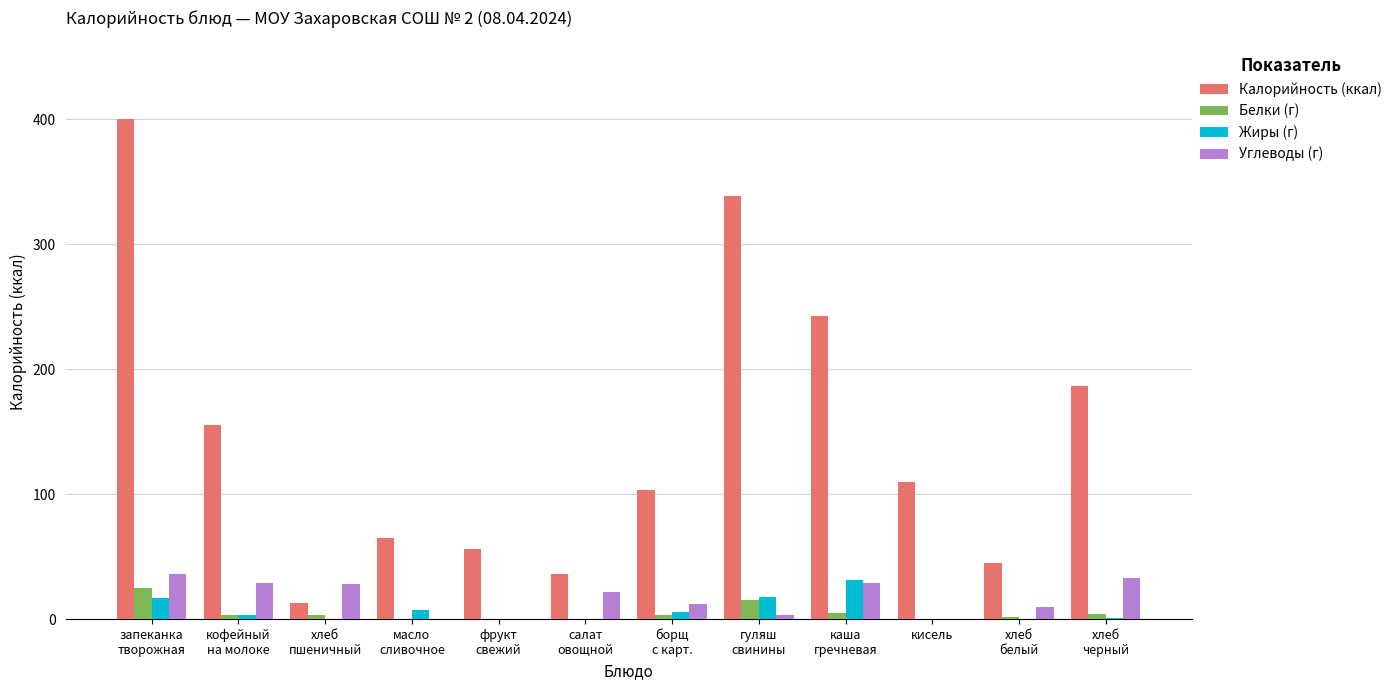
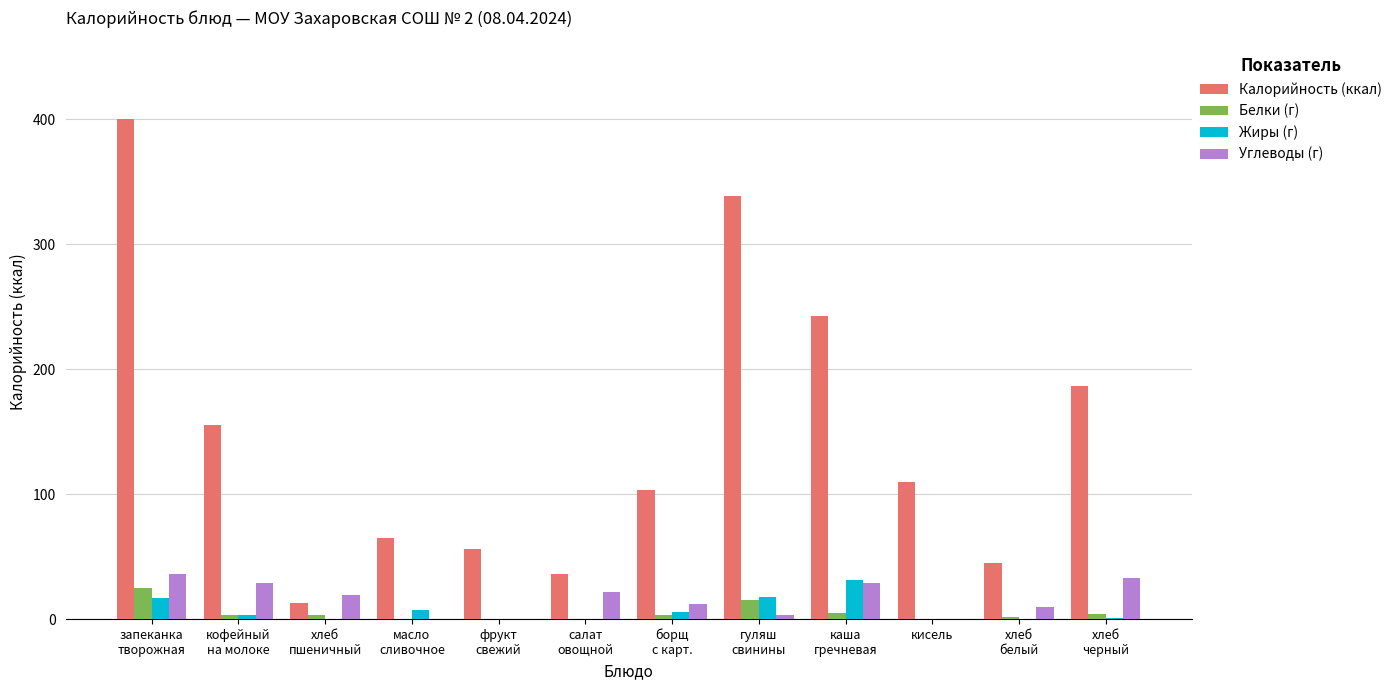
  {
    "Калорийность (ккал)": {
      "запеканка творожная": 400,
      "кофейный на молоке": 155,
      "хлеб пшеничный": 13,
      "масло сливочное": 65,
      "фрукт свежий": 56,
      "салат овощной": 36,
      "борщ с карт.": 103,
      "гуляш свинины": 339,
      "каша гречневая": 243,
      "кисель": 110,
      "хлеб белый": 45,
      "хлеб черный": 187
    },
    "Белки (г)": {
      "запеканка творожная": 25,
      "кофейный на молоке": 3,
      "хлеб пшеничный": 3,
      "масло сливочное": 0,
      "фрукт свежий": 0,
      "салат овощной": 0,
      "борщ с карт.": 3,
      "гуляш свинины": 15,
      "каша гречневая": 5,
      "кисель": 0,
      "хлеб черный": 4
    },
    "Жиры (г)": {
      "запеканка творожная": 17,
      "кофейный на молоке": 3,
      "хлеб пшеничный": 0,
      "масло сливочное": 7,
      "фрукт свежий": 0,
      "салат овощной": 0,
      "борщ с карт.": 6,
      "гуляш свинины": 18,
      "каша гречневая": 31
    },
    "Углеводы (г)": {
      "запеканка творожная": 36,
      "кофейный на молоке": 29,
-     "хлеб пшеничный": 28,
+     "хлеб пшеничный": 19,
      "масло сливочное": 0,
      "фрукт свежий": 0,
      "салат овощной": 22,
      "борщ с карт.": 12,
      "гуляш свинины": 3,
      "каша гречневая": 29,
      "кисель": 0,
      "хлеб белый": 10,
      "хлеб черный": 33
    }
  }
